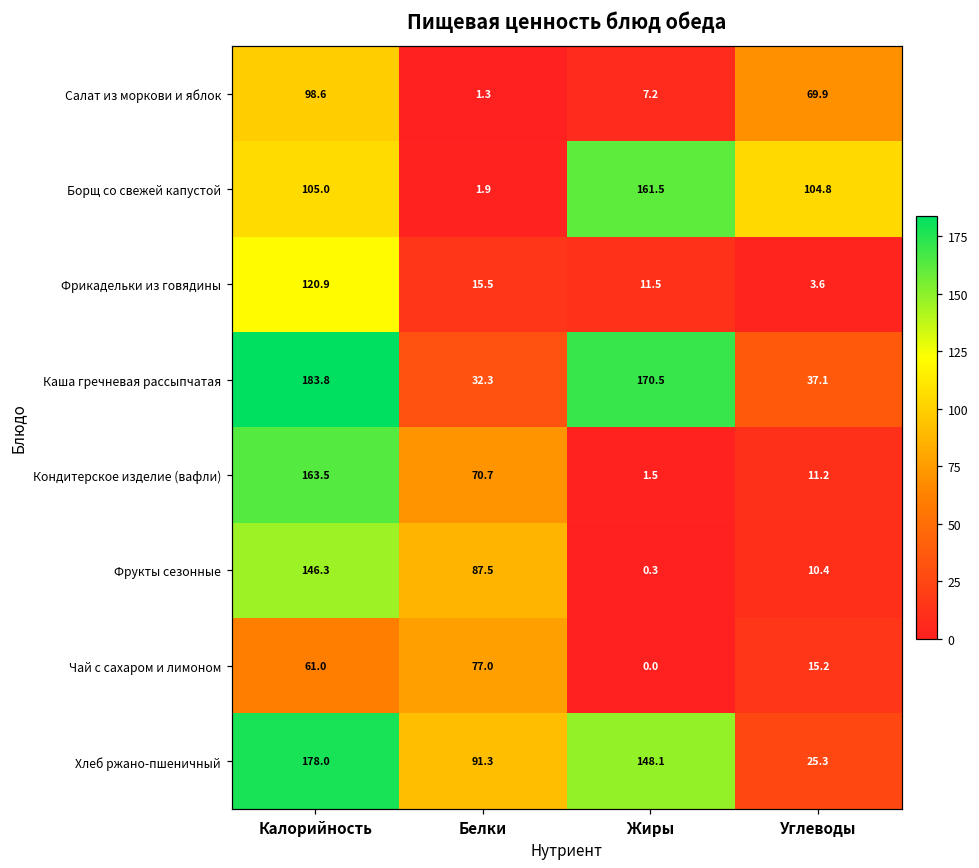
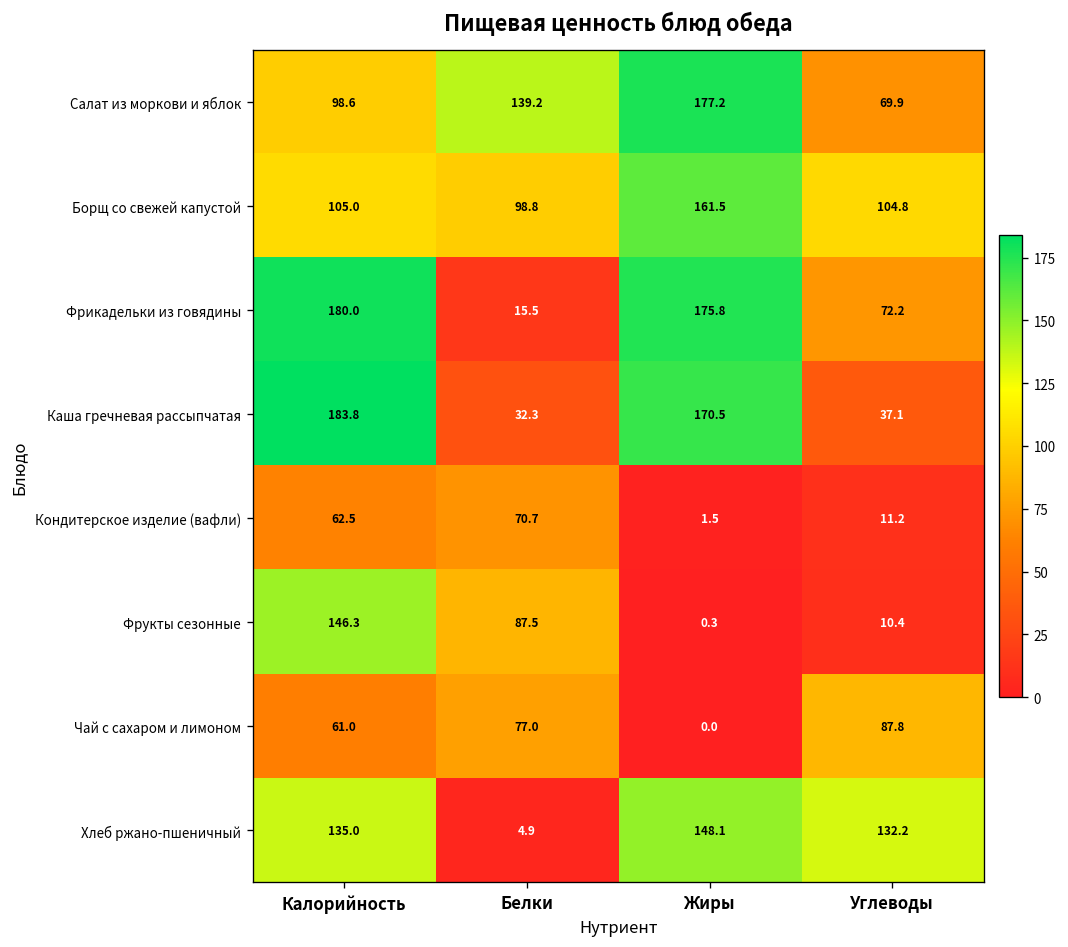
  {
    "Салат из моркови и яблок": {
      "Калорийность": 98.6,
-     "Белки": 1.3,
-     "Жиры": 7.2,
+     "Белки": 139.2,
+     "Жиры": 177.2,
      "Углеводы": 69.9
    },
    "Борщ со свежей капустой": {
      "Калорийность": 105.0,
-     "Белки": 1.9,
+     "Белки": 98.8,
      "Жиры": 161.5,
      "Углеводы": 104.8
    },
    "Фрикадельки из говядины": {
-     "Калорийность": 120.9,
+     "Калорийность": 180.0,
      "Белки": 15.5,
-     "Жиры": 11.5,
-     "Углеводы": 3.6
+     "Жиры": 175.8,
+     "Углеводы": 72.2
    },
    "Каша гречневая рассыпчатая": {
      "Калорийность": 183.8,
      "Белки": 32.3,
      "Жиры": 170.5,
      "Углеводы": 37.1
    },
    "Кондитерское изделие (вафли)": {
-     "Калорийность": 163.5,
+     "Калорийность": 62.5,
      "Белки": 70.7,
      "Жиры": 1.5,
      "Углеводы": 11.2
    },
    "Фрукты сезонные": {
      "Калорийность": 146.3,
      "Белки": 87.5,
      "Жиры": 0.3,
      "Углеводы": 10.4
    },
    "Чай с сахаром и лимоном": {
      "Калорийность": 61.0,
      "Белки": 77.0,
      "Жиры": 0.0,
-     "Углеводы": 15.2
+     "Углеводы": 87.8
    },
    "Хлеб ржано-пшеничный": {
-     "Калорийность": 178.0,
-     "Белки": 91.3,
+     "Калорийность": 135.0,
+     "Белки": 4.9,
      "Жиры": 148.1,
-     "Углеводы": 25.3
+     "Углеводы": 132.2
    }
  }
